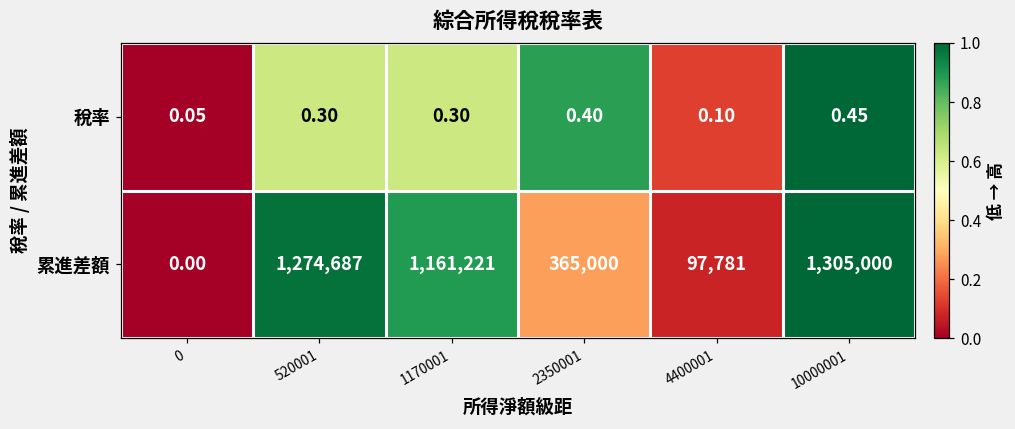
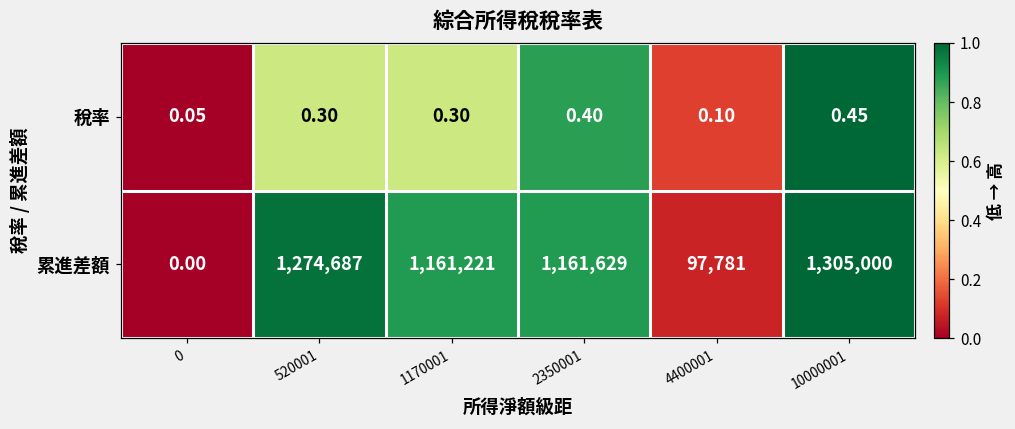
  {
    "稅率": {
      "0": "0.05",
      "520001": "0.30",
      "1170001": "0.30",
      "2350001": "0.40",
      "4400001": "0.10",
      "10000001": "0.45"
    },
    "累進差額": {
      "0": "0.00",
      "520001": "1,274,687",
      "1170001": "1,161,221",
-     "2350001": "365,000",
+     "2350001": "1,161,629",
      "4400001": "97,781",
      "10000001": "1,305,000"
    }
  }
